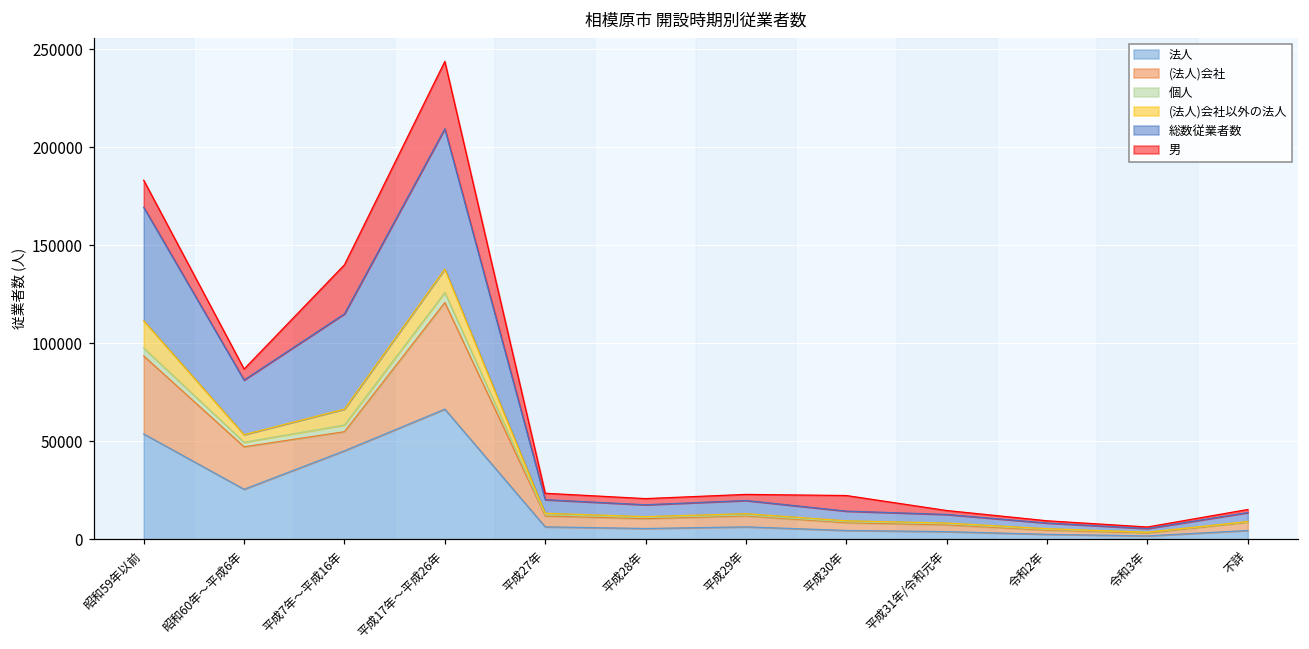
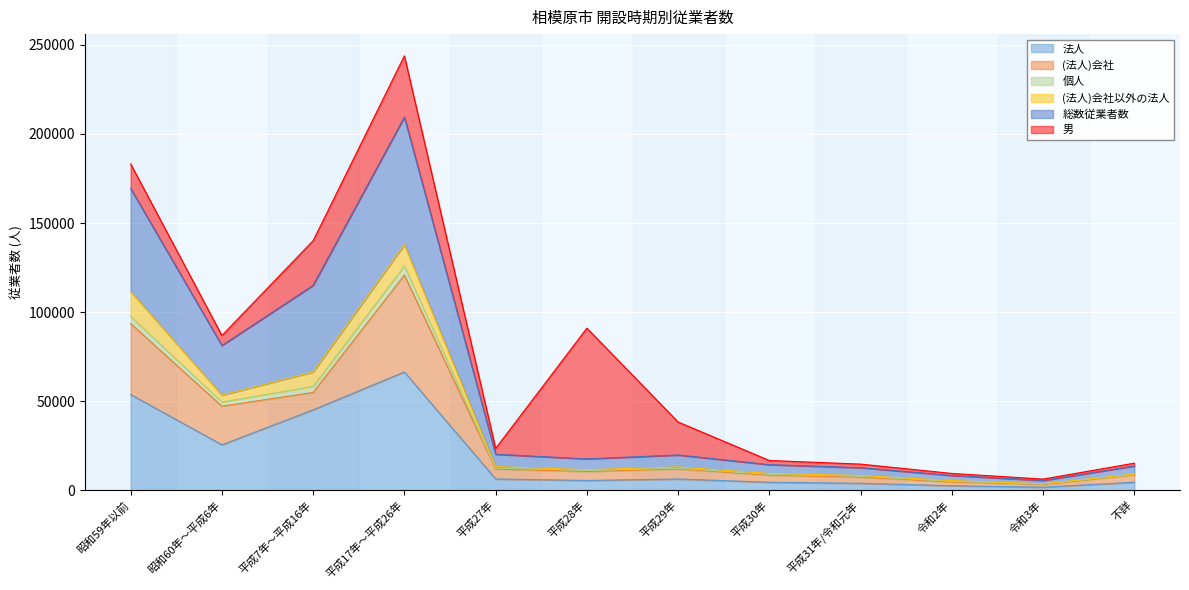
  {
    "(法人)会社": {
      "昭和59年以前": 40000,
      "昭和60年～平成6年": 22000,
      "平成7年～平成16年": 10000,
      "平成17年～平成26年": 54000
    },
    "個人": {
      "昭和59年以前": 4000,
      "昭和60年～平成6年": 2000,
      "平成7年～平成16年": 3000,
      "平成17年～平成26年": 5000
    },
    "(法人)会社以外の法人": {
      "昭和59年以前": 14000,
      "昭和60年～平成6年": 4000,
      "平成7年～平成16年": 8000,
      "平成17年～平成26年": 12000
    },
    "男": {
      "昭和59年以前": 14000,
      "昭和60年～平成6年": 6000,
      "平成7年～平成16年": 25000,
      "平成17年～平成26年": 34000,
      "平成27年": 3000,
-     "平成28年": 3000,
-     "平成29年": 3000,
-     "平成30年": 8000,
+     "平成28年": 73000,
+     "平成29年": 19000,
+     "平成30年": 2000,
      "平成31年/令和元年": 2000,
      "不詳": 2000
    }
  }
